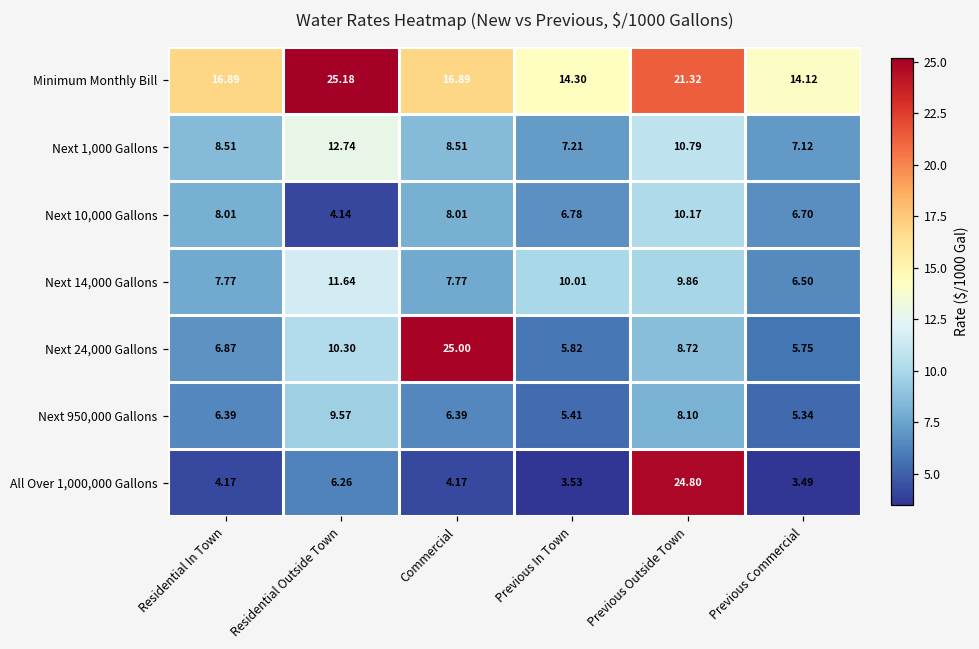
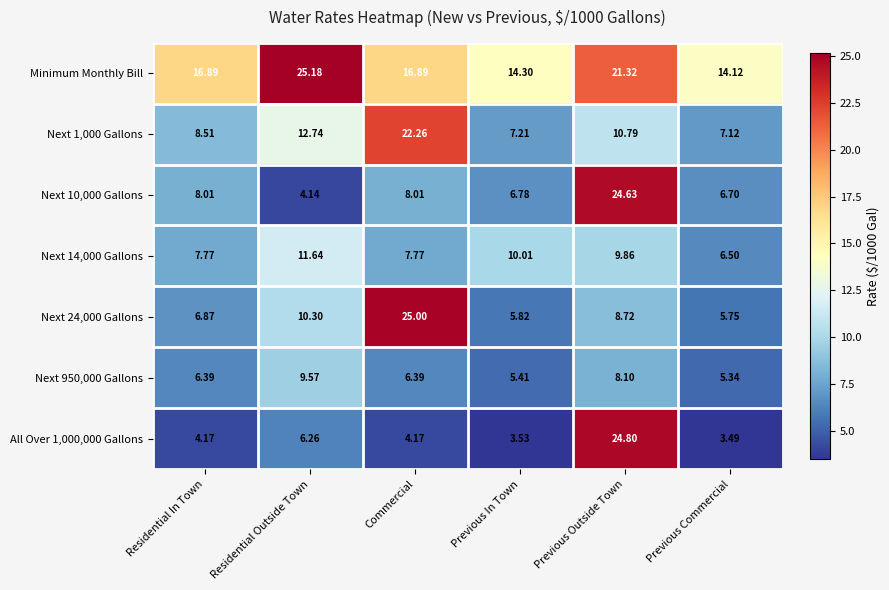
  {
    "Minimum Monthly Bill": {
      "Residential In Town": 16.89,
      "Residential Outside Town": 25.18,
      "Commercial": 16.89,
      "Previous In Town": 14.30,
      "Previous Outside Town": 21.32,
      "Previous Commercial": 14.12
    },
    "Next 1,000 Gallons": {
      "Residential In Town": 8.51,
      "Residential Outside Town": 12.74,
-     "Commercial": 8.51,
+     "Commercial": 22.26,
      "Previous In Town": 7.21,
      "Previous Outside Town": 10.79,
      "Previous Commercial": 7.12
    },
    "Next 10,000 Gallons": {
      "Residential In Town": 8.01,
      "Residential Outside Town": 4.14,
      "Commercial": 8.01,
      "Previous In Town": 6.78,
-     "Previous Outside Town": 10.17,
+     "Previous Outside Town": 24.63,
      "Previous Commercial": 6.70
    },
    "Next 14,000 Gallons": {
      "Residential In Town": 7.77,
      "Residential Outside Town": 11.64,
      "Commercial": 7.77,
      "Previous In Town": 10.01,
      "Previous Outside Town": 9.86,
      "Previous Commercial": 6.50
    },
    "Next 24,000 Gallons": {
      "Residential In Town": 6.87,
      "Residential Outside Town": 10.30,
      "Commercial": 25.00,
      "Previous In Town": 5.82,
      "Previous Outside Town": 8.72,
      "Previous Commercial": 5.75
    },
    "Next 950,000 Gallons": {
      "Residential In Town": 6.39,
      "Residential Outside Town": 9.57,
      "Commercial": 6.39,
      "Previous In Town": 5.41,
      "Previous Outside Town": 8.10,
      "Previous Commercial": 5.34
    },
    "All Over 1,000,000 Gallons": {
      "Residential In Town": 4.17,
      "Residential Outside Town": 6.26,
      "Commercial": 4.17,
      "Previous In Town": 3.53,
      "Previous Outside Town": 24.80,
      "Previous Commercial": 3.49
    }
  }
